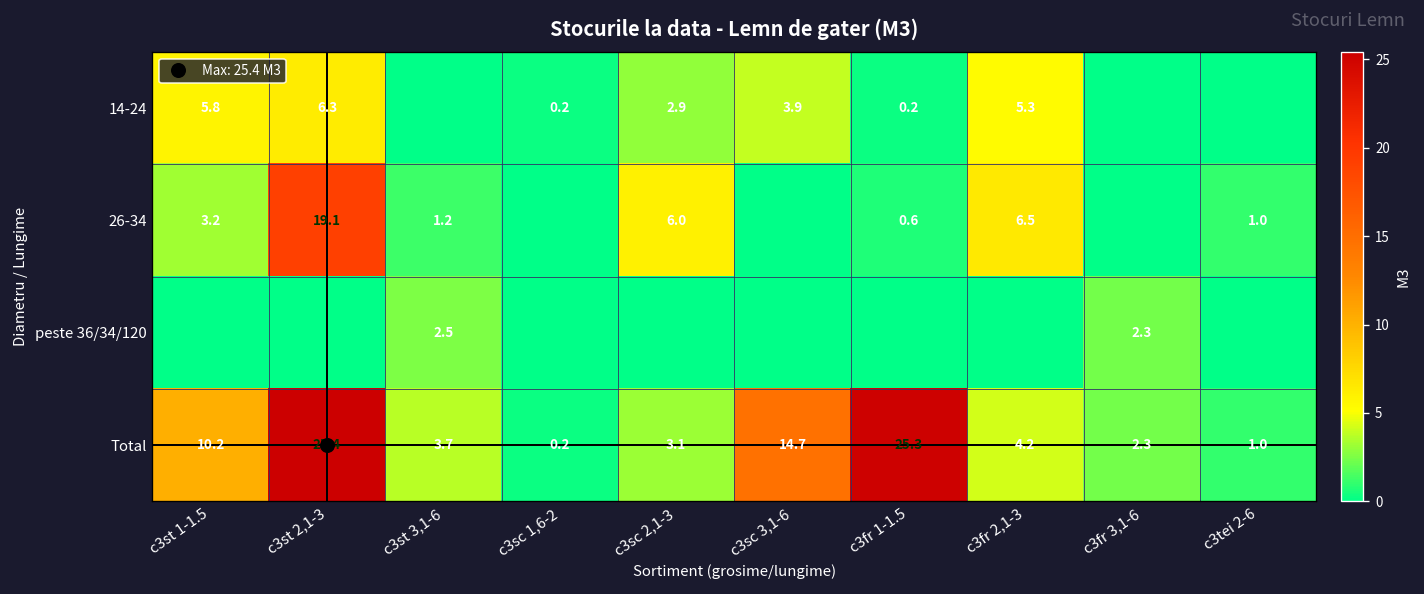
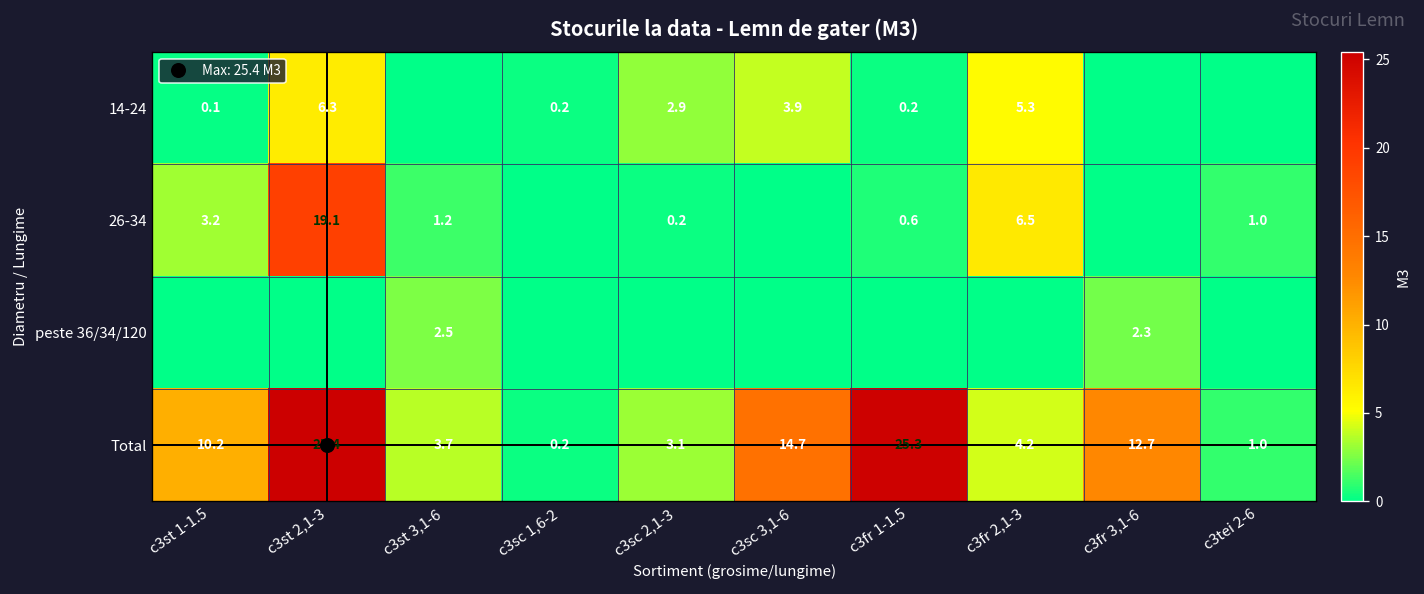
  {
    "14-24": {
-     "c3st 1-1.5": 5.8,
+     "c3st 1-1.5": 0.1,
      "c3st 2,1-3": 6.3,
      "c3sc 1,6-2": 0.2,
      "c3sc 2,1-3": 2.9,
      "c3sc 3,1-6": 3.9,
      "c3fr 1-1.5": 0.2,
      "c3fr 2,1-3": 5.3
    },
    "26-34": {
      "c3st 1-1.5": 3.2,
      "c3st 2,1-3": 19.1,
      "c3st 3,1-6": 1.2,
-     "c3sc 2,1-3": 6.0,
+     "c3sc 2,1-3": 0.2,
      "c3fr 1-1.5": 0.6,
      "c3fr 2,1-3": 6.5,
      "c3tei 2-6": 1.0
    },
    "peste 36/34/120": {
      "c3st 3,1-6": 2.5,
      "c3fr 3,1-6": 2.3
    },
    "Total": {
      "c3st 1-1.5": 10.2,
      "c3st 3,1-6": 3.7,
      "c3sc 1,6-2": 0.2,
      "c3sc 2,1-3": 3.1,
      "c3sc 3,1-6": 14.7,
      "c3fr 1-1.5": 25.3,
      "c3fr 2,1-3": 4.2,
-     "c3fr 3,1-6": 2.3,
+     "c3fr 3,1-6": 12.7,
      "c3tei 2-6": 1.0
    }
  }
